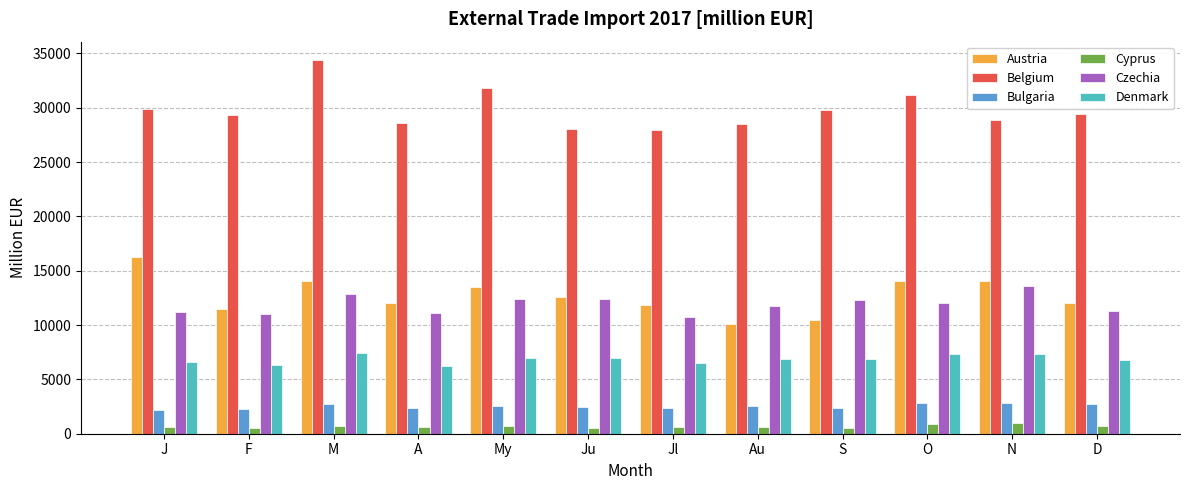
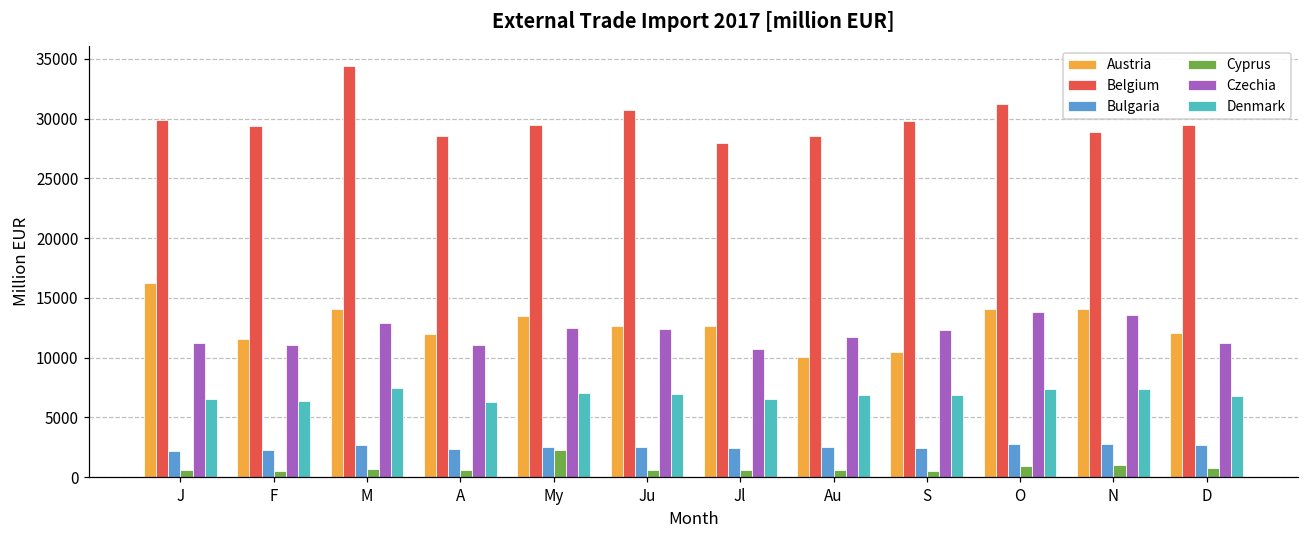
  {
    "Austria": {
      "J": 16200,
      "F": 11500,
      "M": 14000,
      "A": 12000,
      "My": 13500,
      "Ju": 12600,
-     "Jl": 11900,
+     "Jl": 12700,
      "Au": 10100,
      "S": 10500,
      "O": 14100,
      "N": 14000,
      "D": 12000
    },
    "Belgium": {
      "J": 29900,
      "F": 29400,
      "M": 34400,
      "A": 28600,
-     "My": 31800,
-     "Ju": 28000,
+     "My": 29400,
+     "Ju": 30700,
      "Jl": 27900,
      "Au": 28500,
      "S": 29800,
      "O": 31200,
      "N": 28900,
      "D": 29400
    },
    "Cyprus": {
      "J": 600,
      "F": 500,
      "M": 700,
      "A": 600,
-     "My": 800,
+     "My": 2300,
      "Ju": 600,
      "Jl": 600,
      "Au": 600,
      "S": 500,
      "O": 900,
      "N": 1000,
      "D": 700
    },
    "Czechia": {
      "J": 11200,
      "F": 11100,
      "M": 12900,
      "A": 11100,
      "My": 12400,
      "Ju": 12400,
      "Jl": 10800,
      "Au": 11700,
      "S": 12300,
-     "O": 12100,
+     "O": 13800,
      "N": 13600,
      "D": 11300
    }
  }
